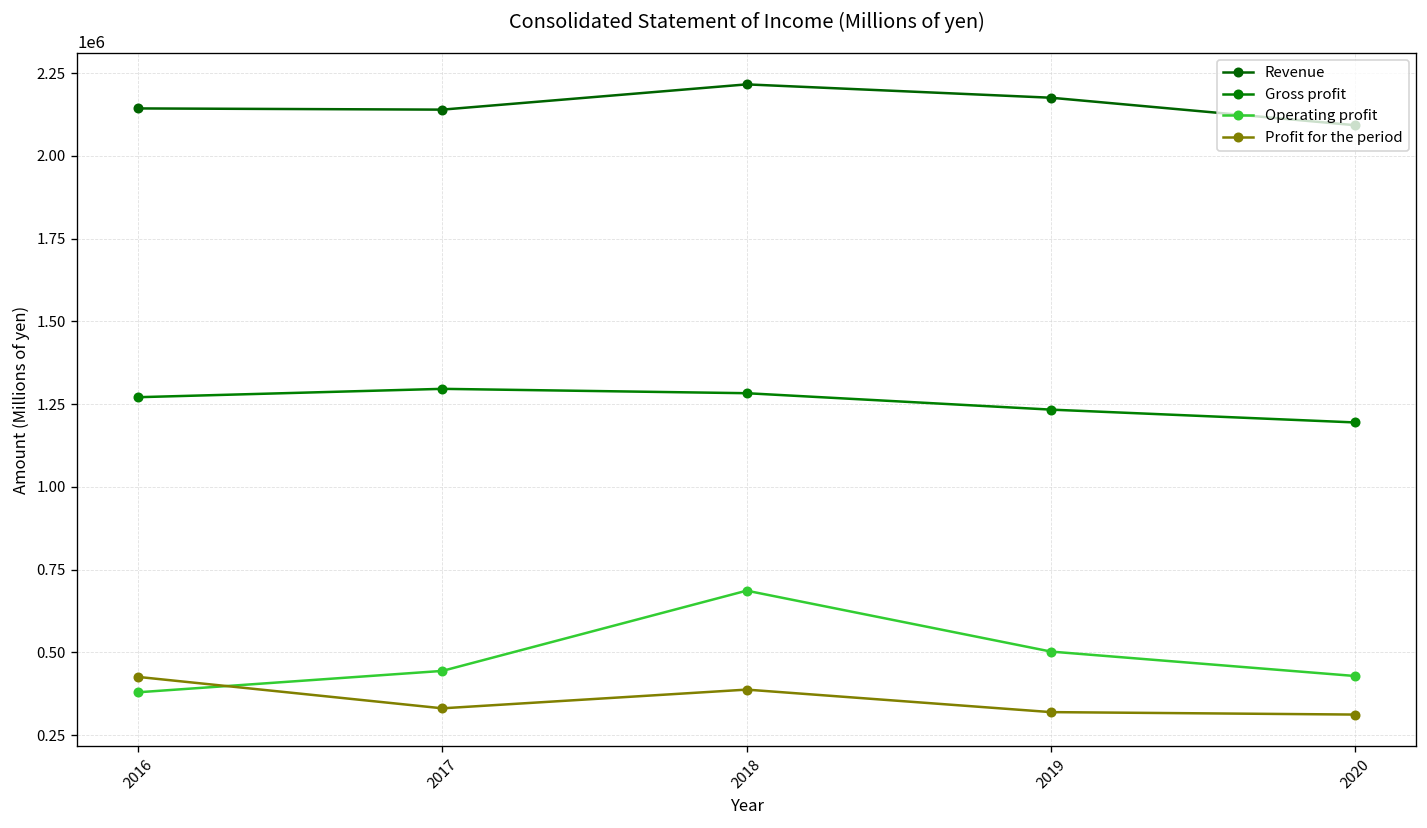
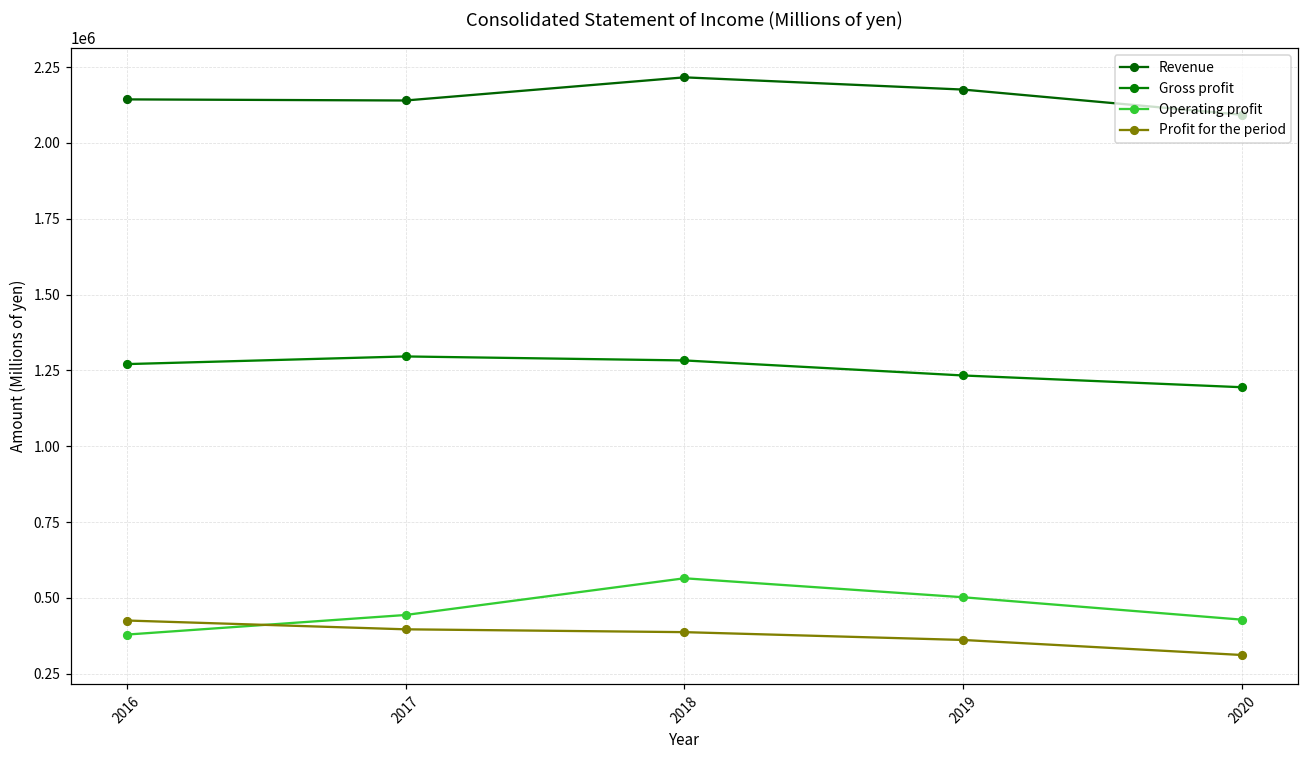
  {
    "Operating profit": {
      "2016": 380000,
      "2017": 440000,
-     "2018": 690000,
+     "2018": 560000,
      "2019": 500000,
      "2020": 430000
    },
    "Profit for the period": {
      "2016": 430000,
-     "2017": 330000,
+     "2017": 400000,
      "2018": 390000,
-     "2019": 320000,
+     "2019": 360000,
      "2020": 310000
    }
  }
